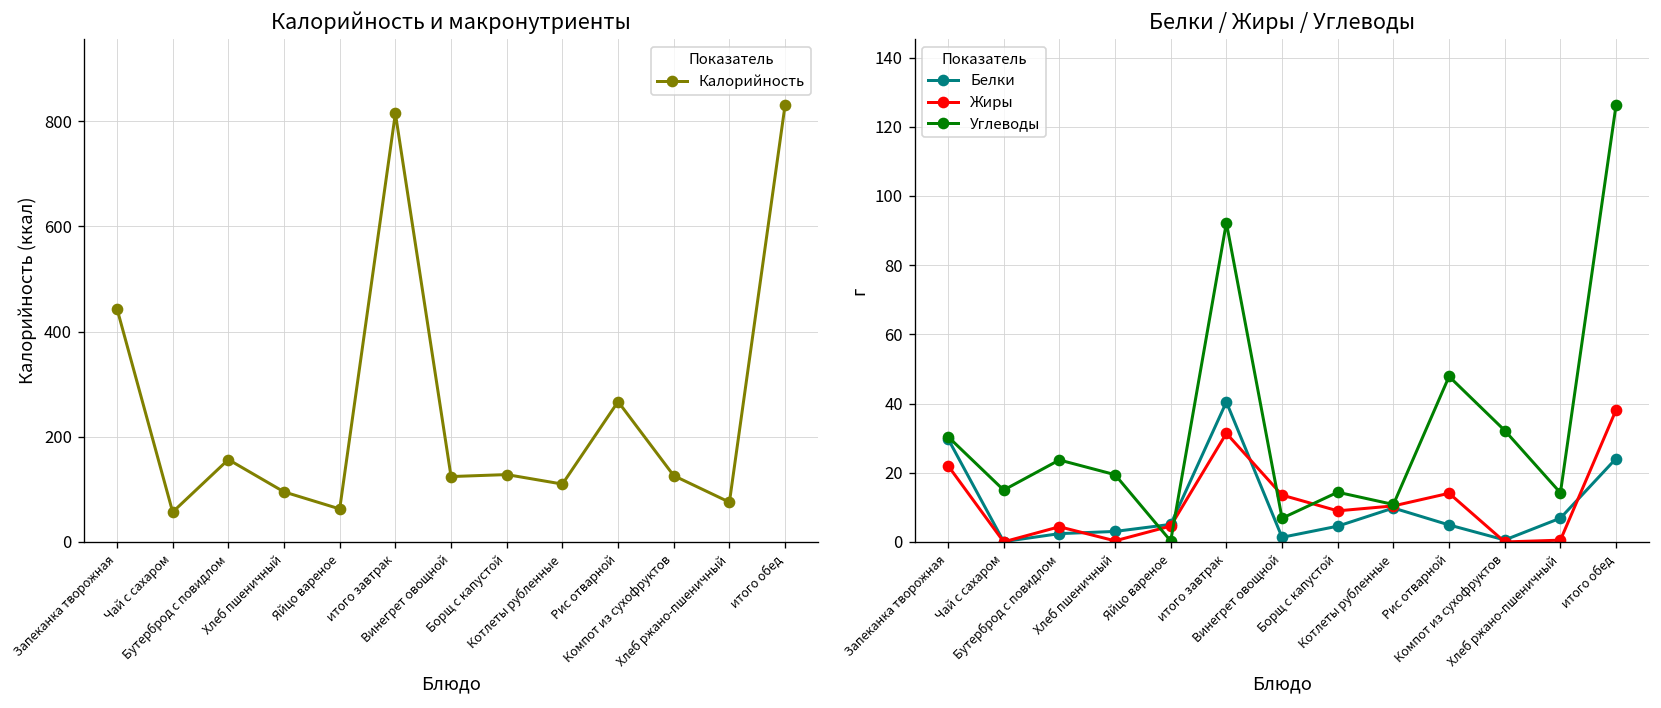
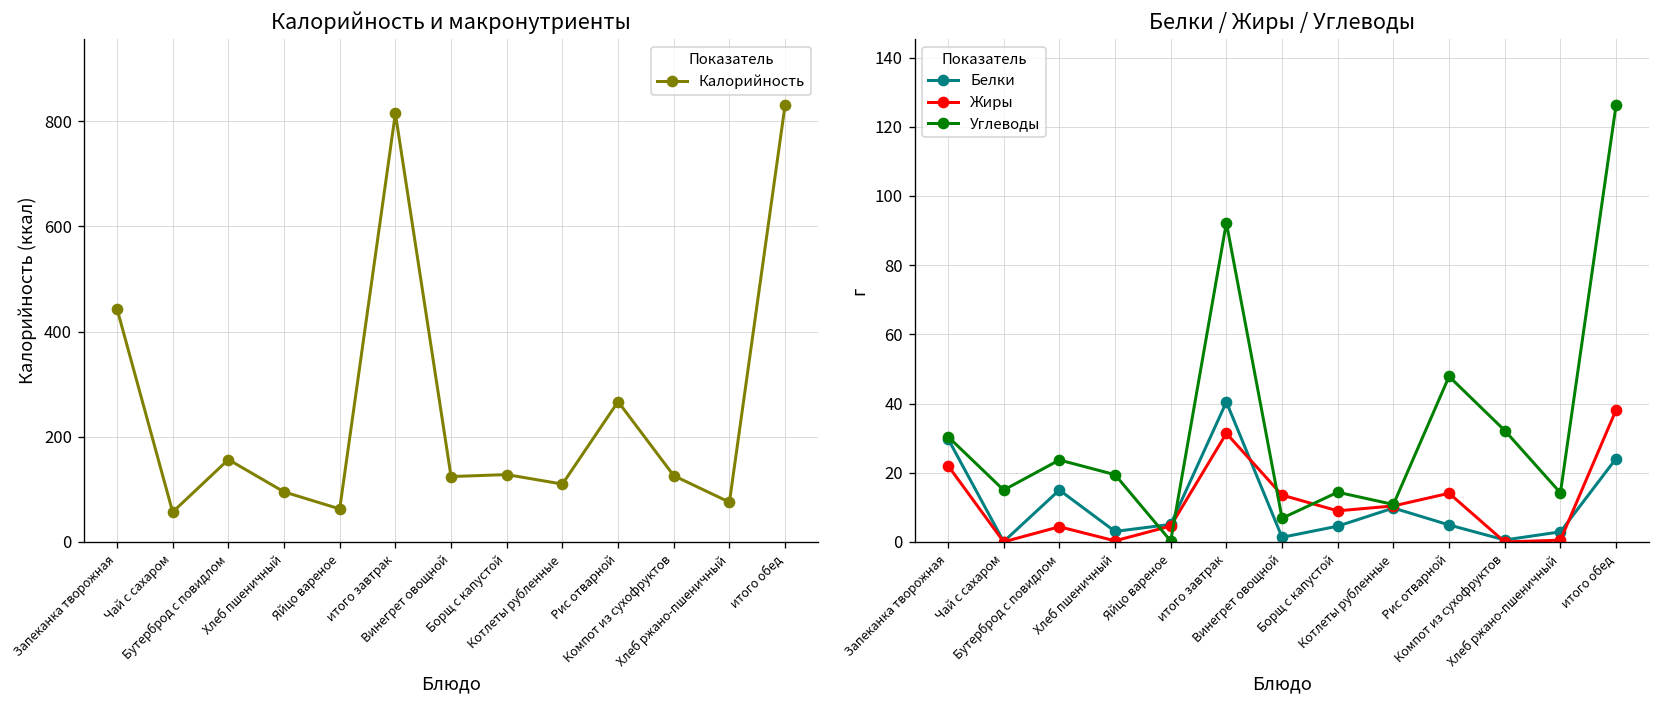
  {
    "Калорийность и макронутриенты": {
      "Запеканка творожная": 440,
      "Чай с сахаром": 60,
      "Бутерброд с повидлом": 160,
      "Хлеб пшеничный": 100,
      "Яйцо вареное": 60,
      "итого завтрак": 820,
      "Винегрет овощной": 120,
      "Борщ с капустой": 130,
      "Котлеты рубленные": 110,
      "Рис отварной": 270,
      "Компот из сухофруктов": 130,
      "Хлеб ржано-пшеничный": 80,
      "итого обед": 830
    },
    "Белки / Жиры / Углеводы": {
      "Белки": {
-       "Бутерброд с повидлом": 2,
+       "Бутерброд с повидлом": 15,
        "Хлеб пшеничный": 3,
        "итого завтрак": 40,
        "Винегрет овощной": 1,
        "Борщ с капустой": 5,
        "Рис отварной": 5,
-       "Хлеб ржано-пшеничный": 7,
+       "Хлеб ржано-пшеничный": 3,
        "итого обед": 24
      },
      "Жиры": {
        "Запеканка творожная": 22,
        "Бутерброд с повидлом": 4,
        "Хлеб пшеничный": 0,
        "итого завтрак": 31,
        "Винегрет овощной": 14,
        "Борщ с капустой": 9,
        "Рис отварной": 14,
        "Хлеб ржано-пшеничный": 1,
        "итого обед": 38
      },
      "Углеводы": {
        "Чай с сахаром": 15,
        "Бутерброд с повидлом": 24,
        "Хлеб пшеничный": 19,
        "Яйцо вареное": 0,
        "итого завтрак": 92,
        "Винегрет овощной": 7,
        "Борщ с капустой": 14,
        "Рис отварной": 48,
        "Компот из сухофруктов": 32,
        "Хлеб ржано-пшеничный": 14,
        "итого обед": 126
      }
    }
  }
